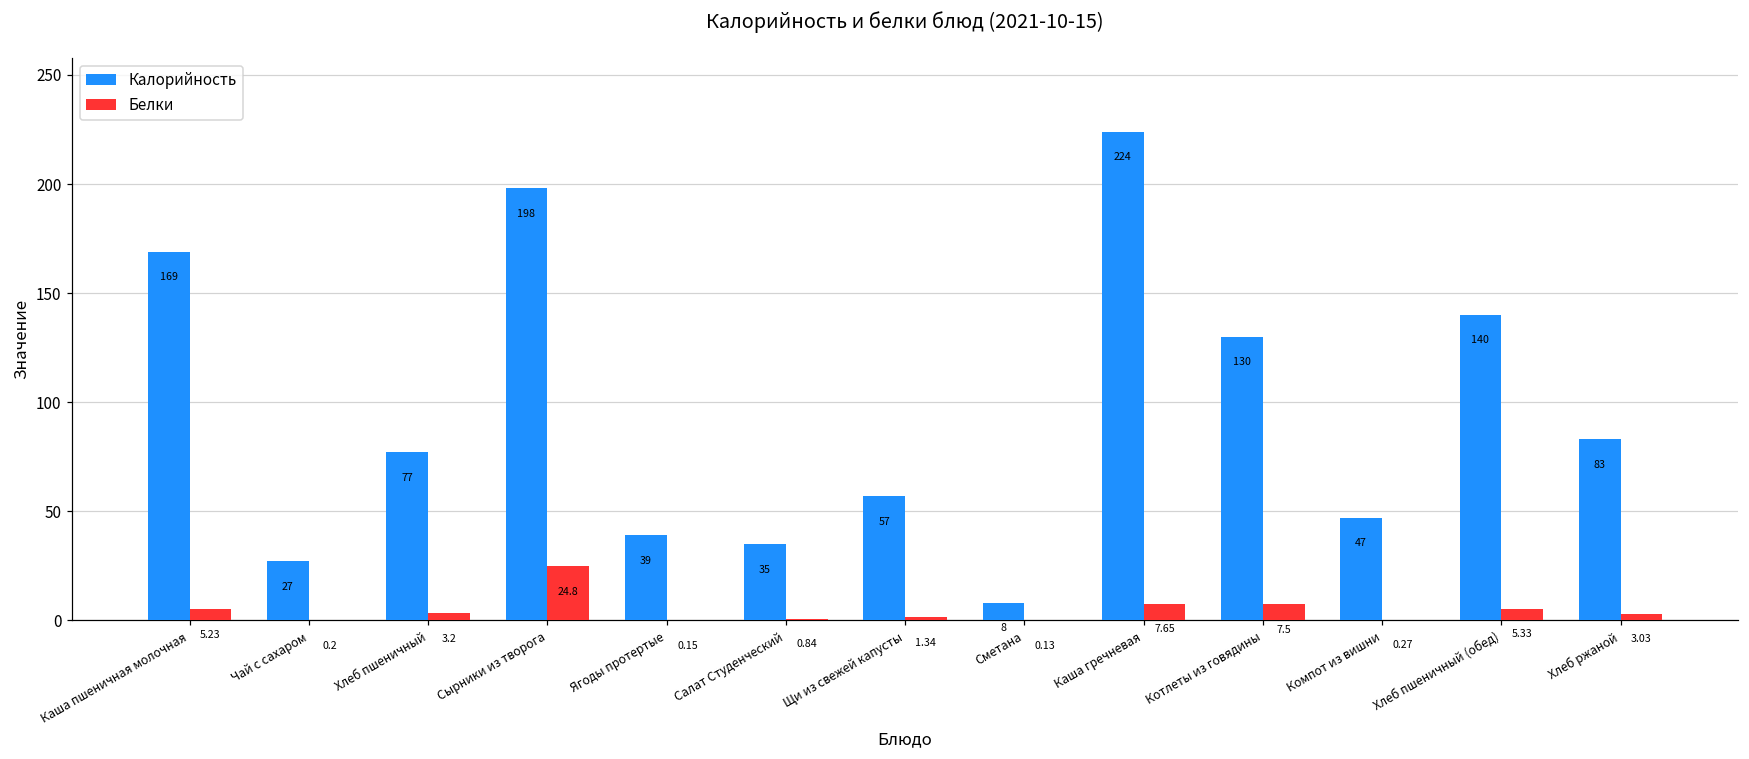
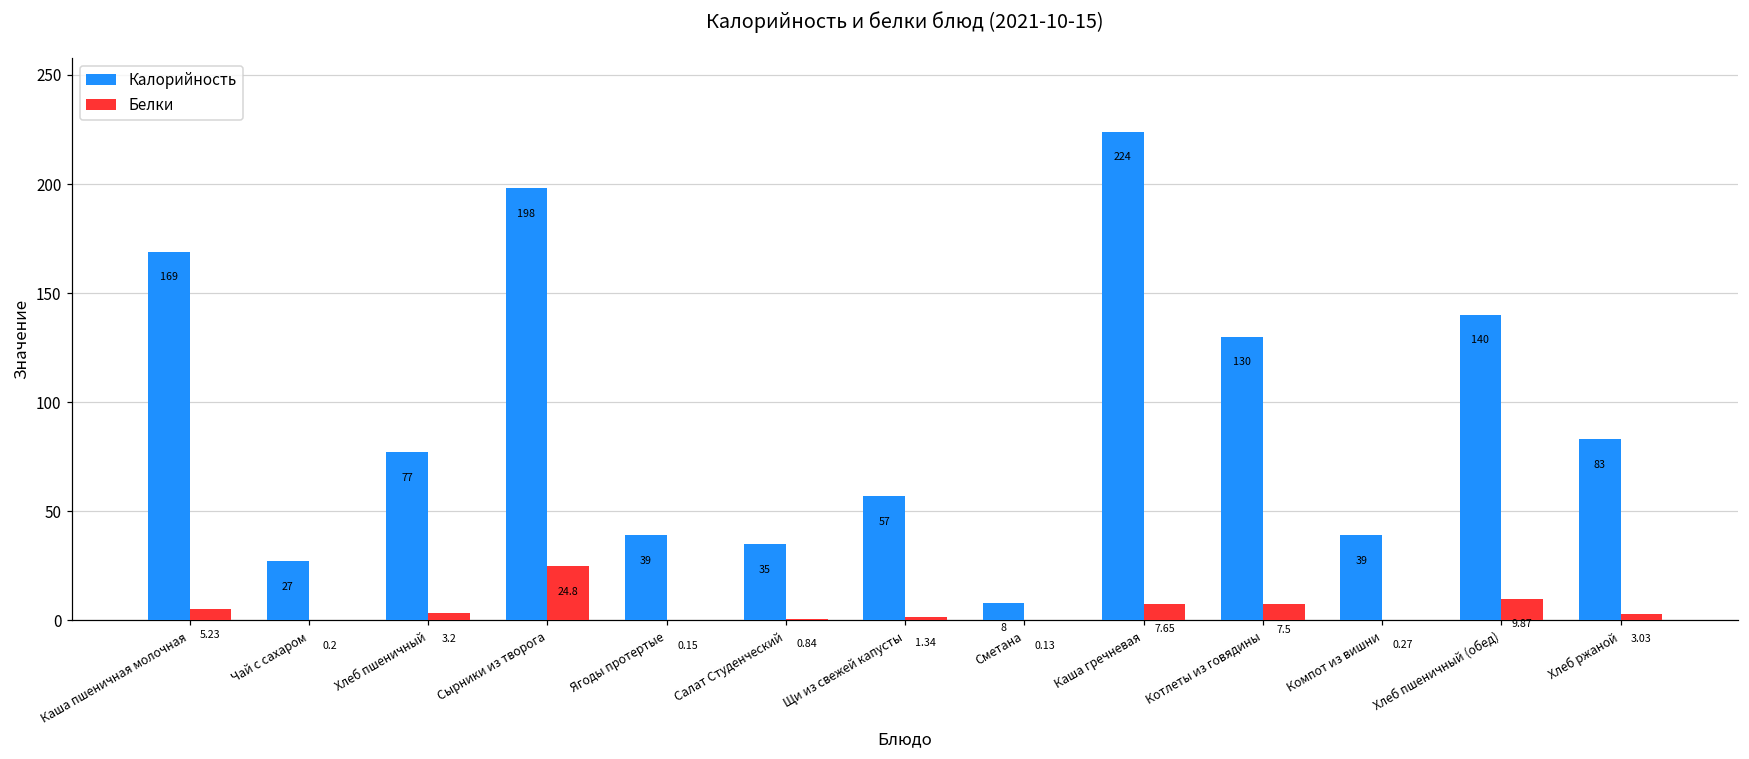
  {
    "Калорийность": {
      "Каша пшеничная молочная": 169,
      "Чай с сахаром": 27,
      "Хлеб пшеничный": 77,
      "Сырники из творога": 198,
      "Ягоды протертые": 39,
      "Салат Студенческий": 35,
      "Щи из свежей капусты": 57,
      "Сметана": 8,
      "Каша гречневая": 224,
      "Котлеты из говядины": 130,
-     "Компот из вишни": 47,
+     "Компот из вишни": 39,
      "Хлеб пшеничный (обед)": 140,
      "Хлеб ржаной": 83
    },
    "Белки": {
      "Каша пшеничная молочная": 5.23,
      "Чай с сахаром": 0.2,
      "Хлеб пшеничный": 3.2,
      "Сырники из творога": 24.8,
      "Ягоды протертые": 0.15,
      "Салат Студенческий": 0.84,
      "Щи из свежей капусты": 1.34,
      "Сметана": 0.13,
      "Каша гречневая": 7.65,
      "Котлеты из говядины": 7.5,
      "Компот из вишни": 0.27,
-     "Хлеб пшеничный (обед)": 5.33,
+     "Хлеб пшеничный (обед)": 9.87,
      "Хлеб ржаной": 3.03
    }
  }
